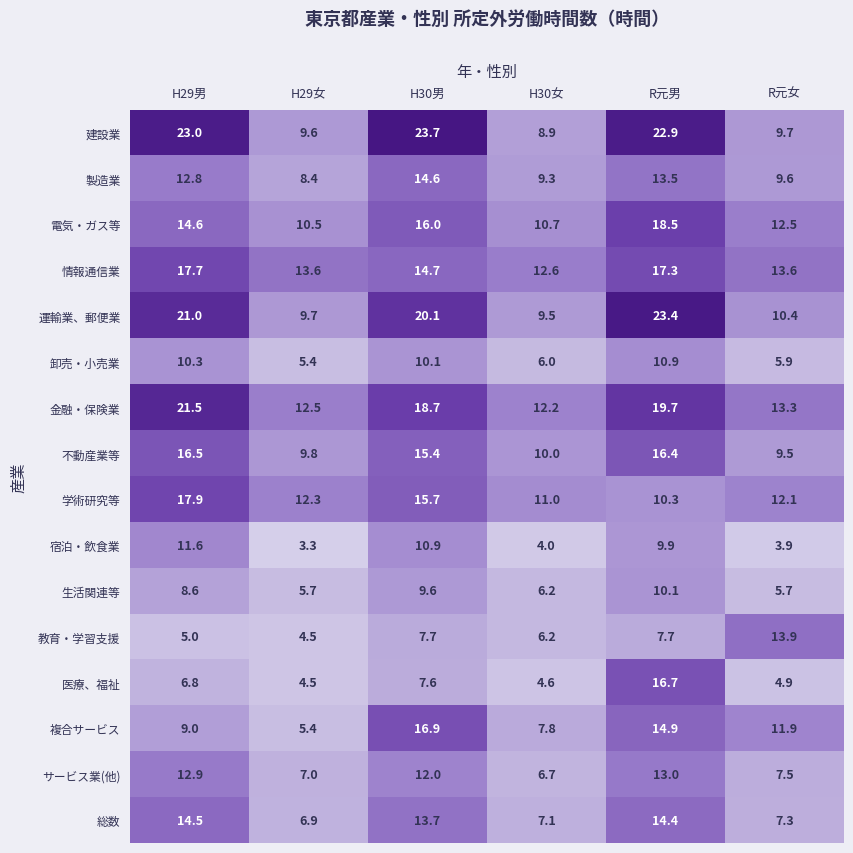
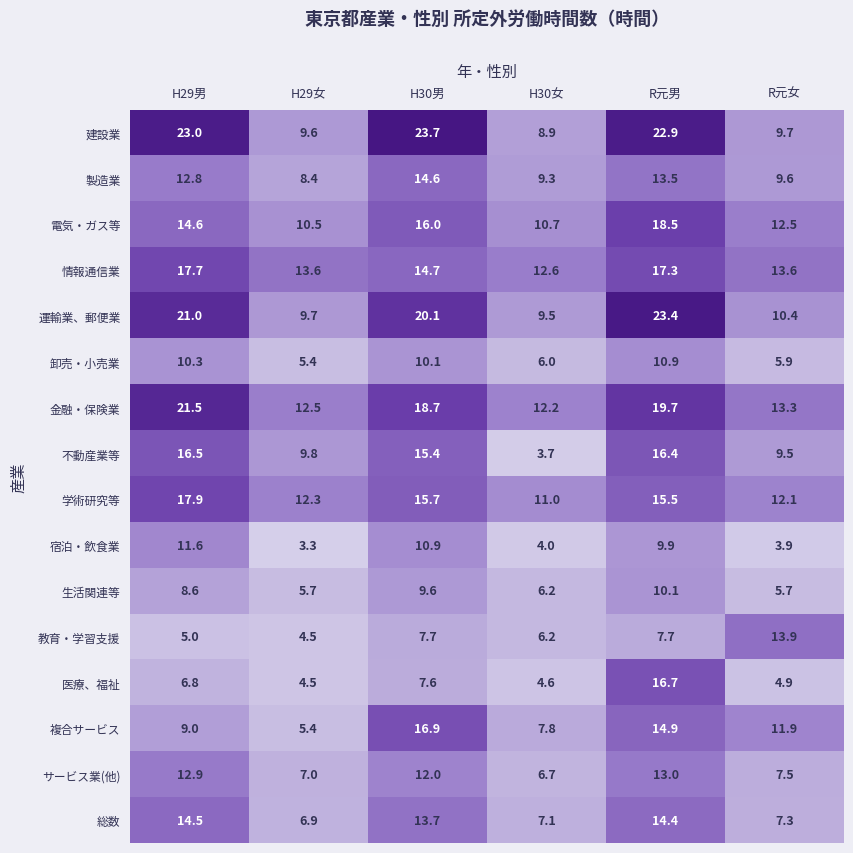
  {
    "建設業": {
      "H29男": 23.0,
      "H29女": 9.6,
      "H30男": 23.7,
      "H30女": 8.9,
      "R元男": 22.9,
      "R元女": 9.7
    },
    "製造業": {
      "H29男": 12.8,
      "H29女": 8.4,
      "H30男": 14.6,
      "H30女": 9.3,
      "R元男": 13.5,
      "R元女": 9.6
    },
    "電気・ガス等": {
      "H29男": 14.6,
      "H29女": 10.5,
      "H30男": 16.0,
      "H30女": 10.7,
      "R元男": 18.5,
      "R元女": 12.5
    },
    "情報通信業": {
      "H29男": 17.7,
      "H29女": 13.6,
      "H30男": 14.7,
      "H30女": 12.6,
      "R元男": 17.3,
      "R元女": 13.6
    },
    "運輸業、郵便業": {
      "H29男": 21.0,
      "H29女": 9.7,
      "H30男": 20.1,
      "H30女": 9.5,
      "R元男": 23.4,
      "R元女": 10.4
    },
    "卸売・小売業": {
      "H29男": 10.3,
      "H29女": 5.4,
      "H30男": 10.1,
      "H30女": 6.0,
      "R元男": 10.9,
      "R元女": 5.9
    },
    "金融・保険業": {
      "H29男": 21.5,
      "H29女": 12.5,
      "H30男": 18.7,
      "H30女": 12.2,
      "R元男": 19.7,
      "R元女": 13.3
    },
    "不動産業等": {
      "H29男": 16.5,
      "H29女": 9.8,
      "H30男": 15.4,
-     "H30女": 10.0,
+     "H30女": 3.7,
      "R元男": 16.4,
      "R元女": 9.5
    },
    "学術研究等": {
      "H29男": 17.9,
      "H29女": 12.3,
      "H30男": 15.7,
      "H30女": 11.0,
-     "R元男": 10.3,
+     "R元男": 15.5,
      "R元女": 12.1
    },
    "宿泊・飲食業": {
      "H29男": 11.6,
      "H29女": 3.3,
      "H30男": 10.9,
      "H30女": 4.0,
      "R元男": 9.9,
      "R元女": 3.9
    },
    "生活関連等": {
      "H29男": 8.6,
      "H29女": 5.7,
      "H30男": 9.6,
      "H30女": 6.2,
      "R元男": 10.1,
      "R元女": 5.7
    },
    "教育・学習支援": {
      "H29男": 5.0,
      "H29女": 4.5,
      "H30男": 7.7,
      "H30女": 6.2,
      "R元男": 7.7,
      "R元女": 13.9
    },
    "医療、福祉": {
      "H29男": 6.8,
      "H29女": 4.5,
      "H30男": 7.6,
      "H30女": 4.6,
      "R元男": 16.7,
      "R元女": 4.9
    },
    "複合サービス": {
      "H29男": 9.0,
      "H29女": 5.4,
      "H30男": 16.9,
      "H30女": 7.8,
      "R元男": 14.9,
      "R元女": 11.9
    },
    "サービス業(他)": {
      "H29男": 12.9,
      "H29女": 7.0,
      "H30男": 12.0,
      "H30女": 6.7,
      "R元男": 13.0,
      "R元女": 7.5
    },
    "総数": {
      "H29男": 14.5,
      "H29女": 6.9,
      "H30男": 13.7,
      "H30女": 7.1,
      "R元男": 14.4,
      "R元女": 7.3
    }
  }
